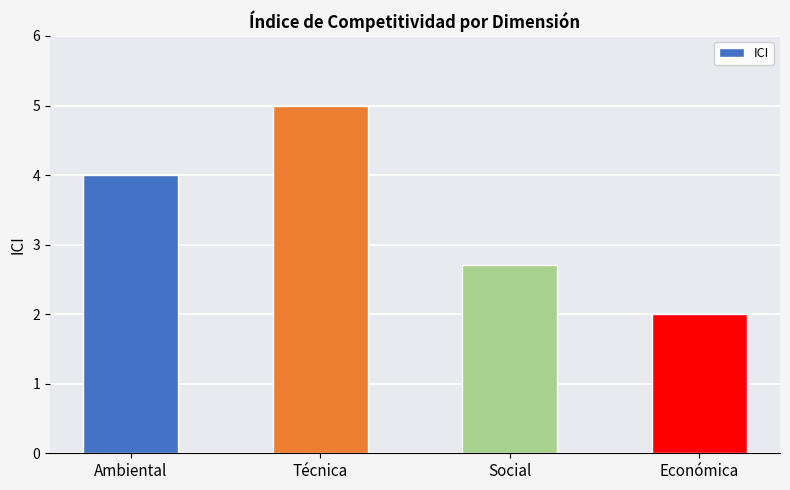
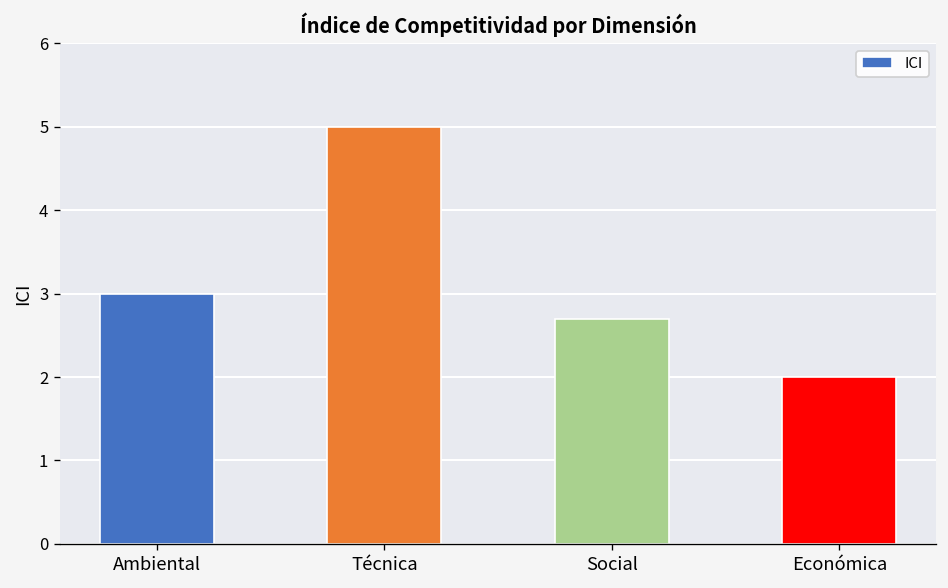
  {
-   "Ambiental": 4,
+   "Ambiental": 3,
    "Técnica": 5,
    "Social": 2.7,
    "Económica": 2
  }
